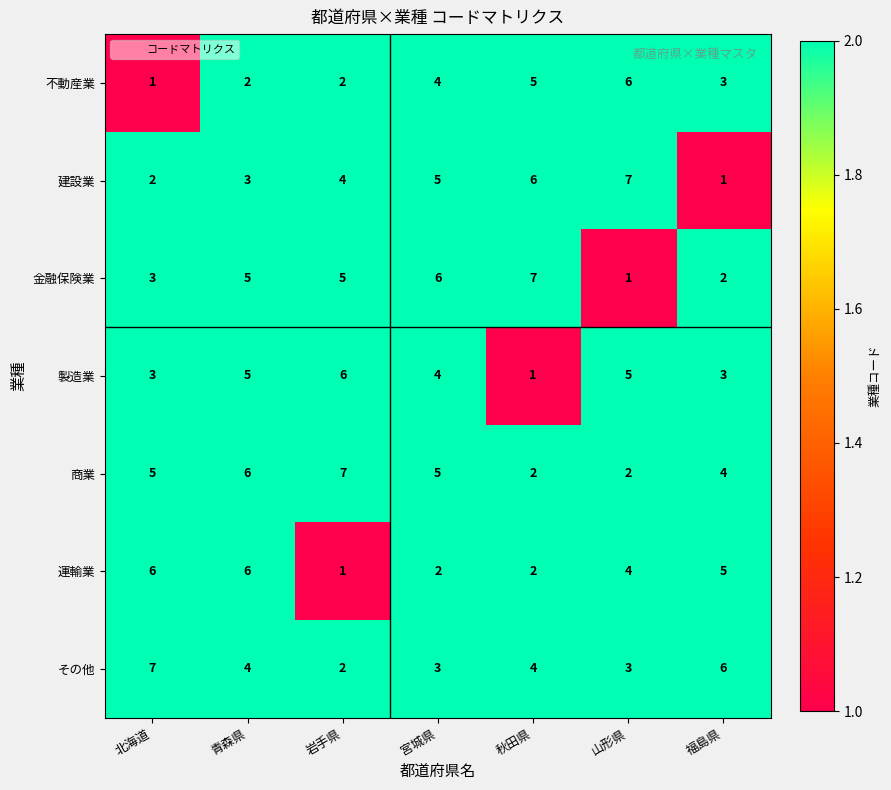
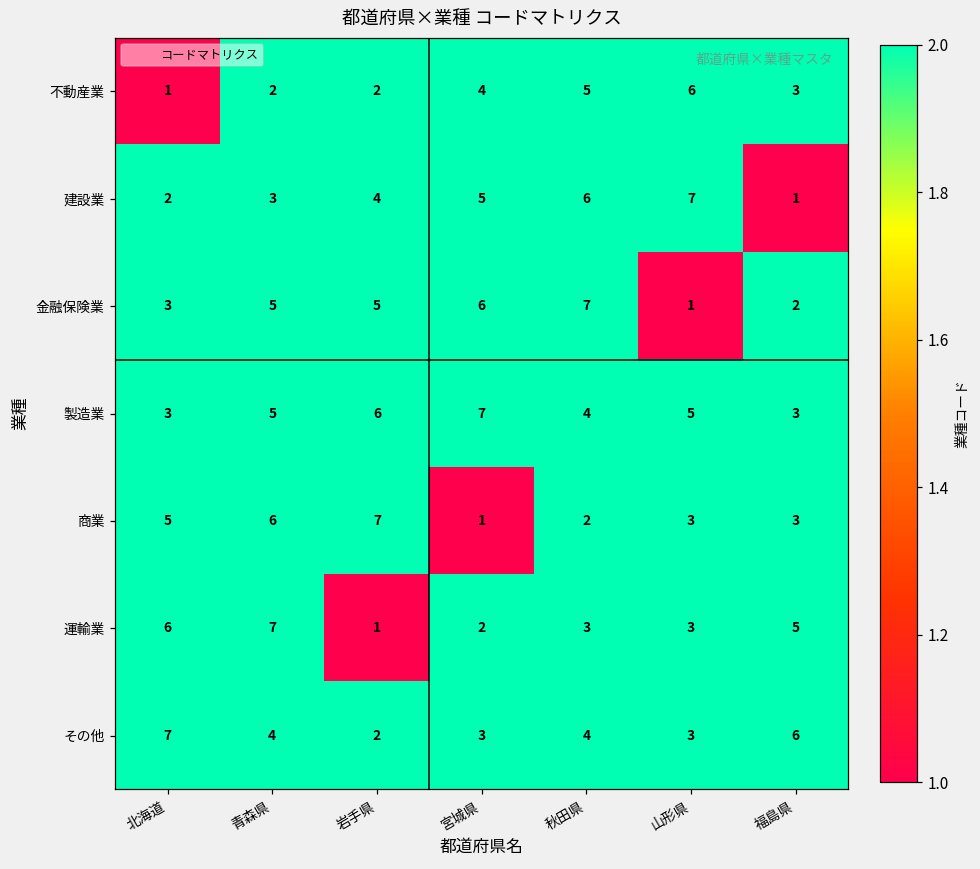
  {
    "不動産業": {
      "北海道": 1,
      "青森県": 2,
      "岩手県": 2,
      "宮城県": 4,
      "秋田県": 5,
      "山形県": 6
    },
    "建設業": {
      "北海道": 2,
      "青森県": 3,
      "岩手県": 4,
      "宮城県": 5,
      "秋田県": 6,
      "山形県": 7,
      "福島県": 1
    },
    "金融保険業": {
      "北海道": 3,
      "青森県": 5,
      "岩手県": 5,
      "宮城県": 6,
      "秋田県": 7,
      "山形県": 1,
      "福島県": 2
    },
    "製造業": {
      "北海道": 3,
      "青森県": 5,
      "岩手県": 6,
-     "宮城県": 4,
-     "秋田県": 1,
+     "宮城県": 7,
+     "秋田県": 4,
      "山形県": 5,
      "福島県": 3
    },
    "商業": {
      "北海道": 5,
      "青森県": 6,
      "岩手県": 7,
-     "宮城県": 5,
+     "宮城県": 1,
      "秋田県": 2,
-     "山形県": 2,
-     "福島県": 4
+     "山形県": 3,
+     "福島県": 3
    },
    "運輸業": {
      "北海道": 6,
-     "青森県": 6,
+     "青森県": 7,
      "岩手県": 1,
      "宮城県": 2,
-     "秋田県": 2,
-     "山形県": 4,
+     "秋田県": 3,
+     "山形県": 3,
      "福島県": 5
    },
    "その他": {
      "北海道": 7,
      "青森県": 4,
      "岩手県": 2,
      "宮城県": 3,
      "秋田県": 4,
      "山形県": 3,
      "福島県": 6
    }
  }
